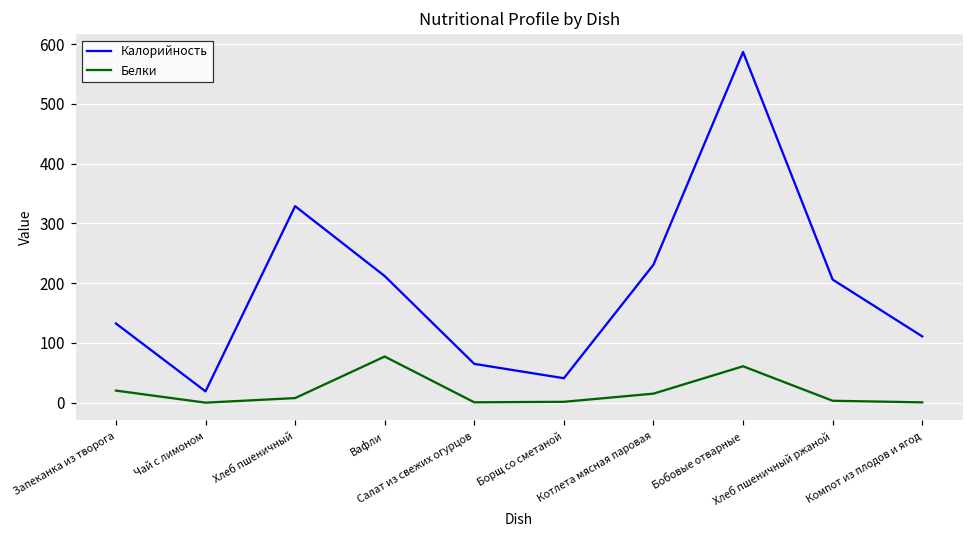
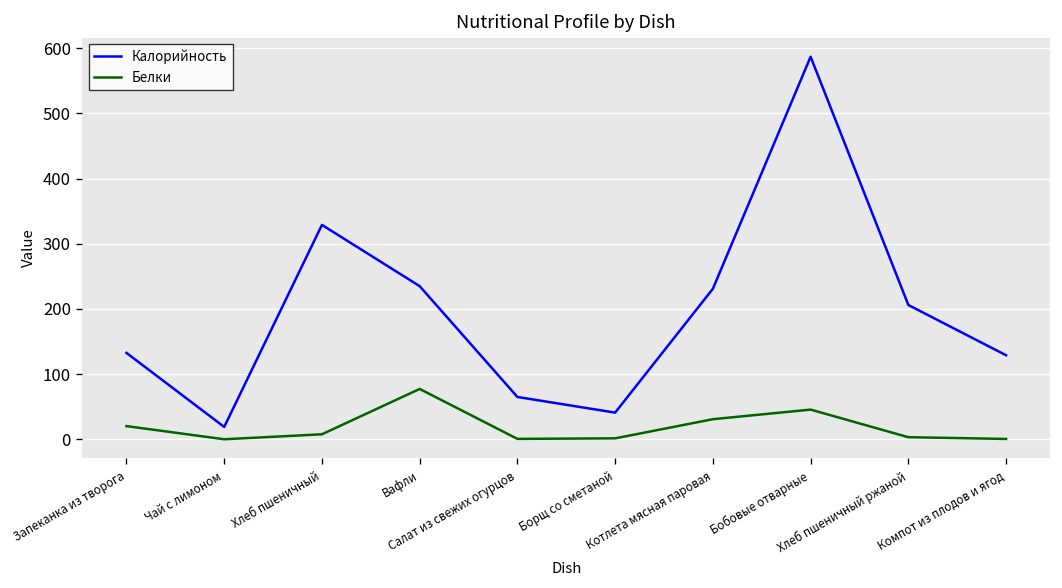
  {
    "Калорийность": {
      "Запеканка из творога": 130,
      "Чай с лимоном": 20,
      "Хлеб пшеничный": 330,
-     "Вафли": 210,
+     "Вафли": 240,
      "Салат из свежих огурцов": 70,
      "Борщ со сметаной": 40,
      "Котлета мясная паровая": 230,
      "Бобовые отварные": 590,
      "Хлеб пшеничный ржаной": 210,
-     "Компот из плодов и ягод": 110
+     "Компот из плодов и ягод": 130
    },
    "Белки": {
      "Запеканка из творога": 20,
      "Чай с лимоном": 0,
      "Хлеб пшеничный": 10,
      "Вафли": 80,
      "Салат из свежих огурцов": 0,
      "Борщ со сметаной": 0,
-     "Котлета мясная паровая": 20,
-     "Бобовые отварные": 60,
+     "Котлета мясная паровая": 30,
+     "Бобовые отварные": 50,
      "Хлеб пшеничный ржаной": 0,
      "Компот из плодов и ягод": 0
    }
  }
